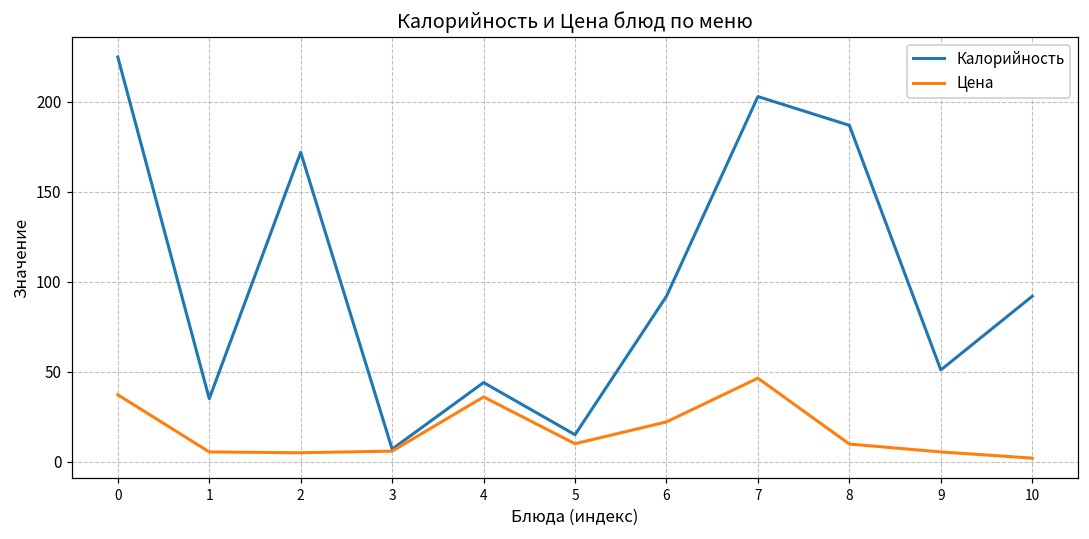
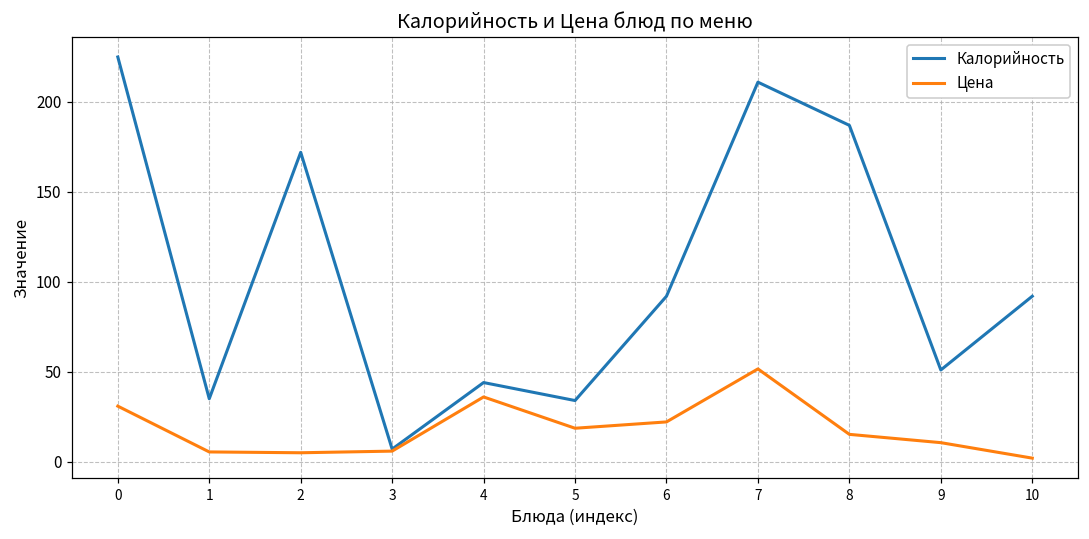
  {
    "Калорийность": {
      "0": 225,
      "1": 35,
      "2": 172,
      "4": 44,
-     "5": 15,
+     "5": 34,
      "6": 92,
-     "7": 203,
+     "7": 211,
      "8": 187,
      "9": 51,
      "10": 92
    },
    "Цена": {
-     "0": 37,
+     "0": 31,
      "1": 5,
      "2": 5,
      "4": 36,
-     "5": 10,
+     "5": 19,
      "6": 22,
-     "7": 46,
-     "8": 10,
-     "9": 5,
+     "7": 52,
+     "8": 15,
+     "9": 11,
      "10": 2
    }
  }
